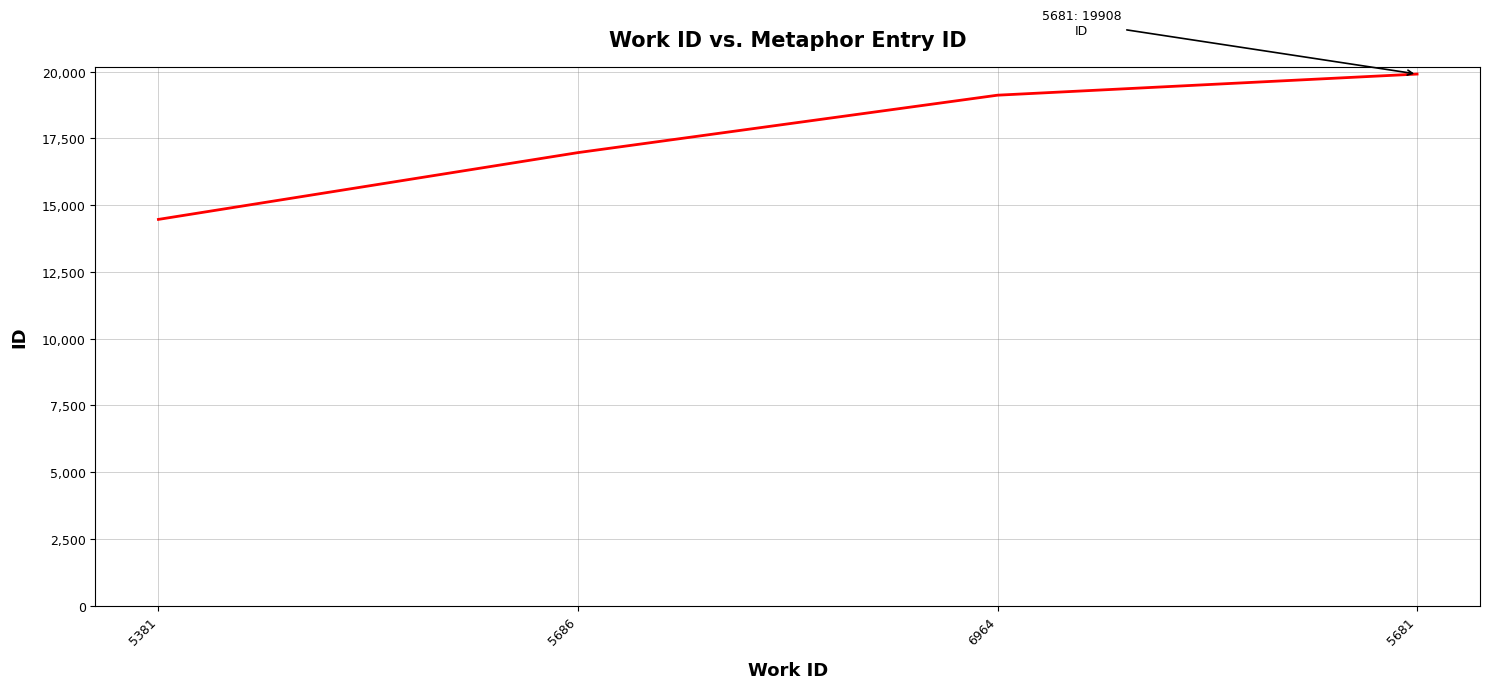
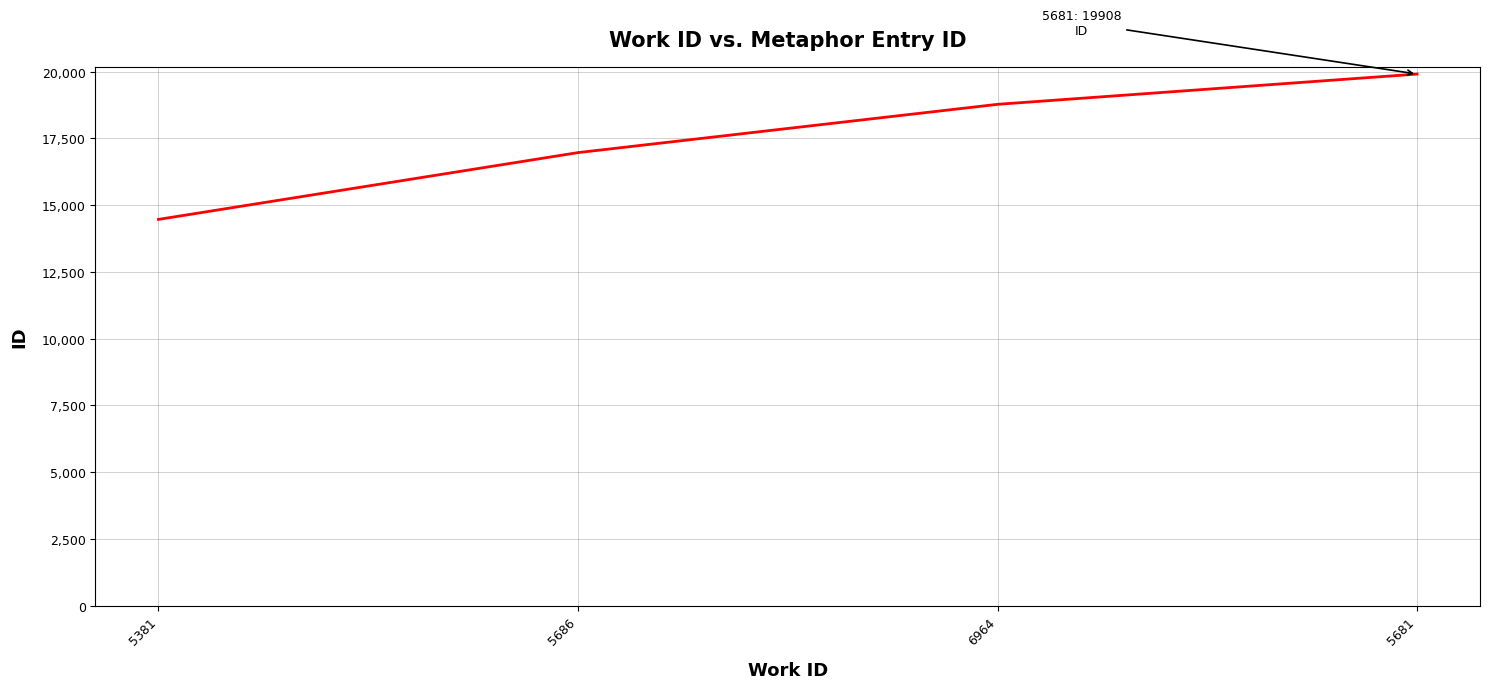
  {
    "5381": "14,500",
    "5686": "17,000",
-   "6964": "19,100"
+   "6964": "18,800"
  }
